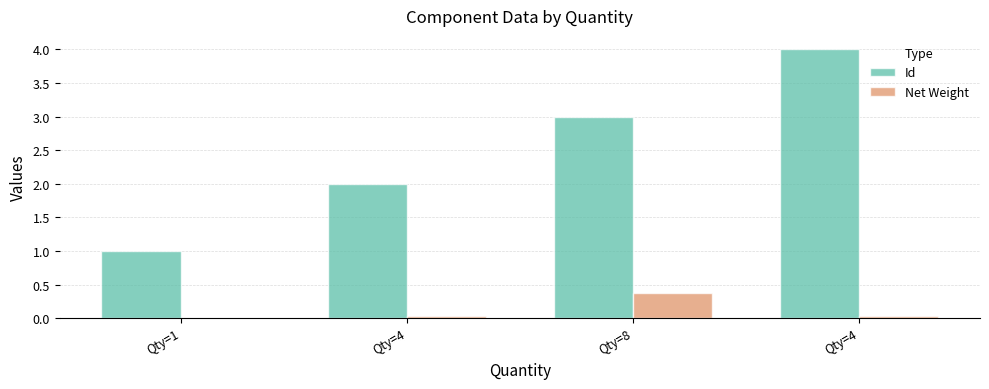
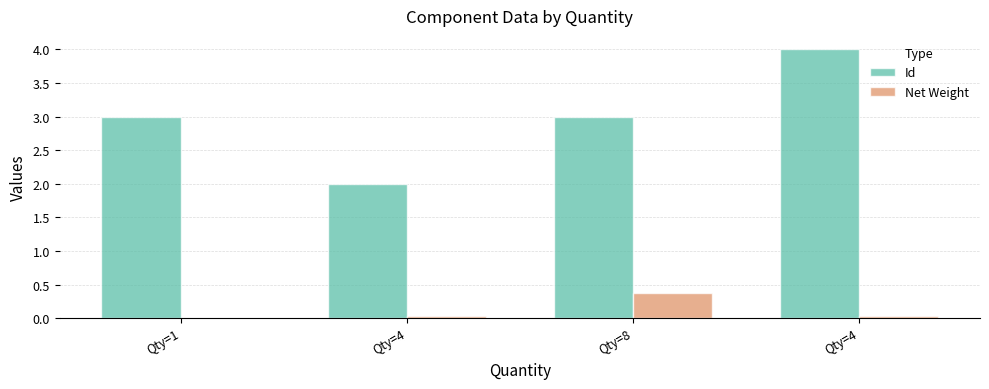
  {
    "Id": {
-     "Qty=1": 1,
+     "Qty=1": 3,
      "Qty=8": 3
    },
    "Net Weight": {
      "Qty=1": 0,
      "Qty=8": 0.4
    }
  }
